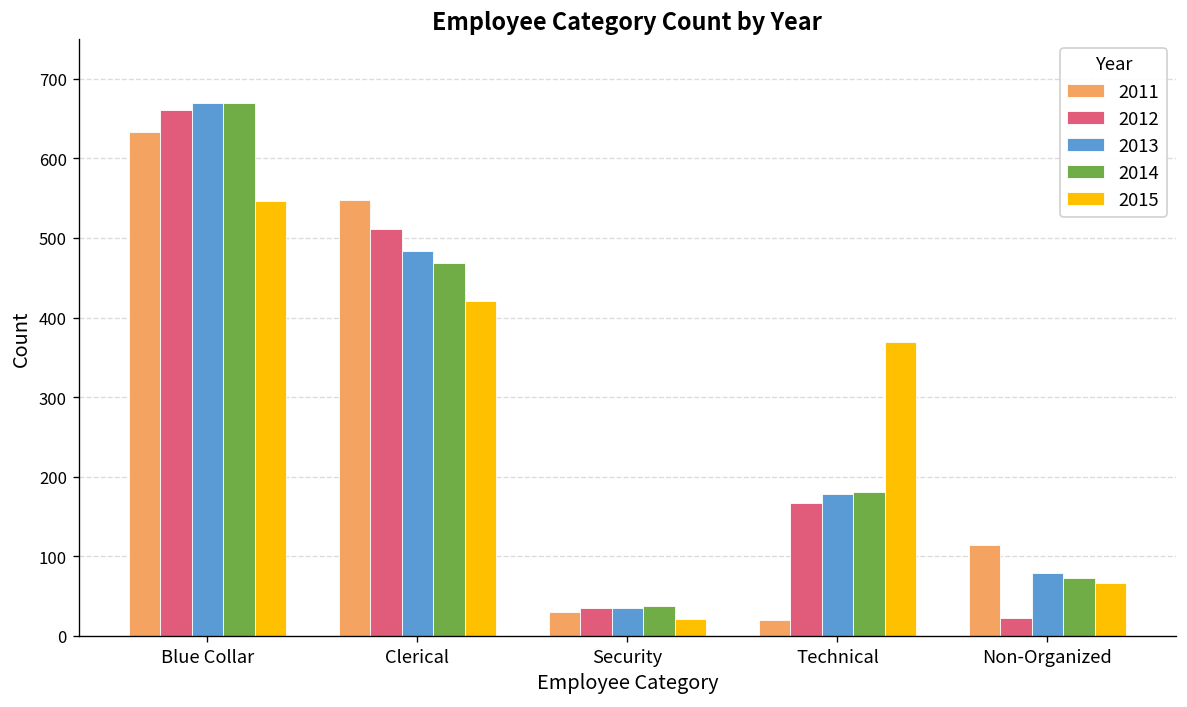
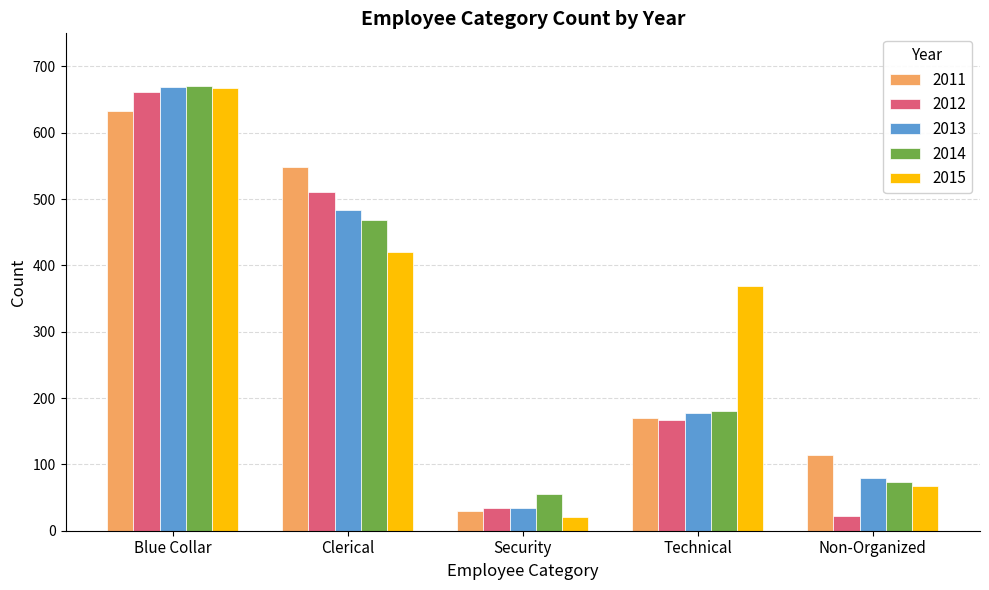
  {
    "2011": {
      "Blue Collar": 630,
      "Clerical": 550,
      "Security": 30,
-     "Technical": 20,
+     "Technical": 170,
      "Non-Organized": 110
    },
    "2012": {
      "Blue Collar": 660,
      "Clerical": 510,
      "Security": 40,
      "Technical": 170,
      "Non-Organized": 20
    },
    "2013": {
      "Blue Collar": 670,
      "Clerical": 480,
      "Security": 40,
      "Technical": 180,
      "Non-Organized": 80
    },
    "2014": {
      "Blue Collar": 670,
      "Clerical": 470,
-     "Security": 40,
+     "Security": 60,
      "Technical": 180,
      "Non-Organized": 70
    },
    "2015": {
-     "Blue Collar": 550,
+     "Blue Collar": 670,
      "Clerical": 420,
      "Security": 20,
      "Technical": 370,
      "Non-Organized": 70
    }
  }
